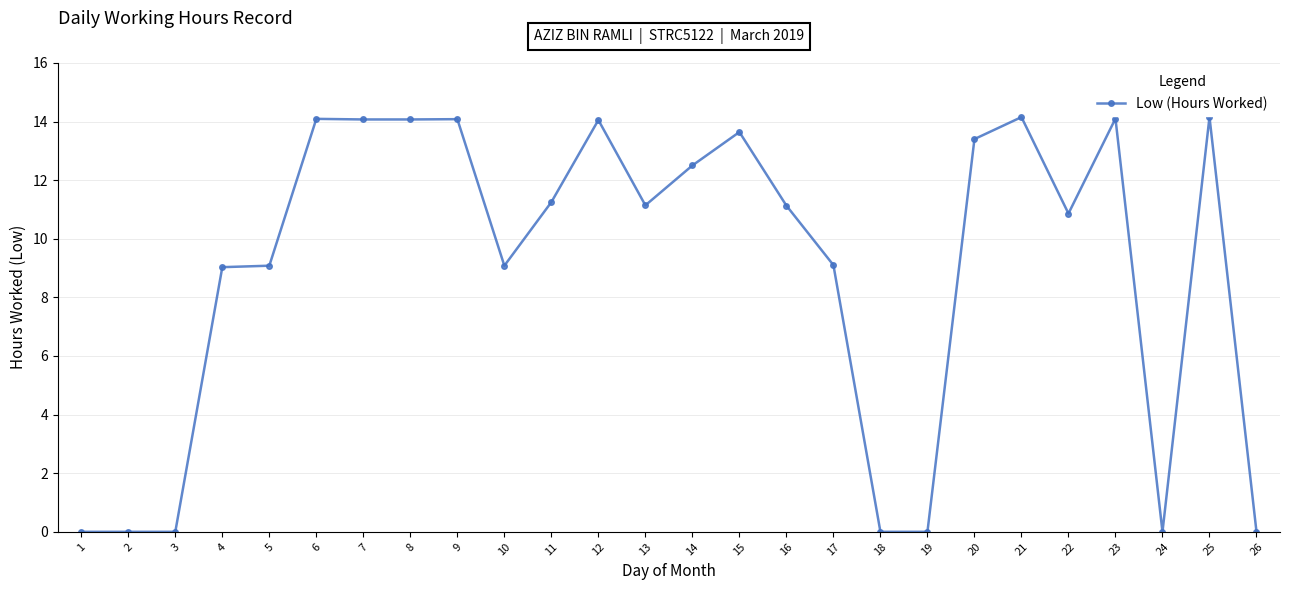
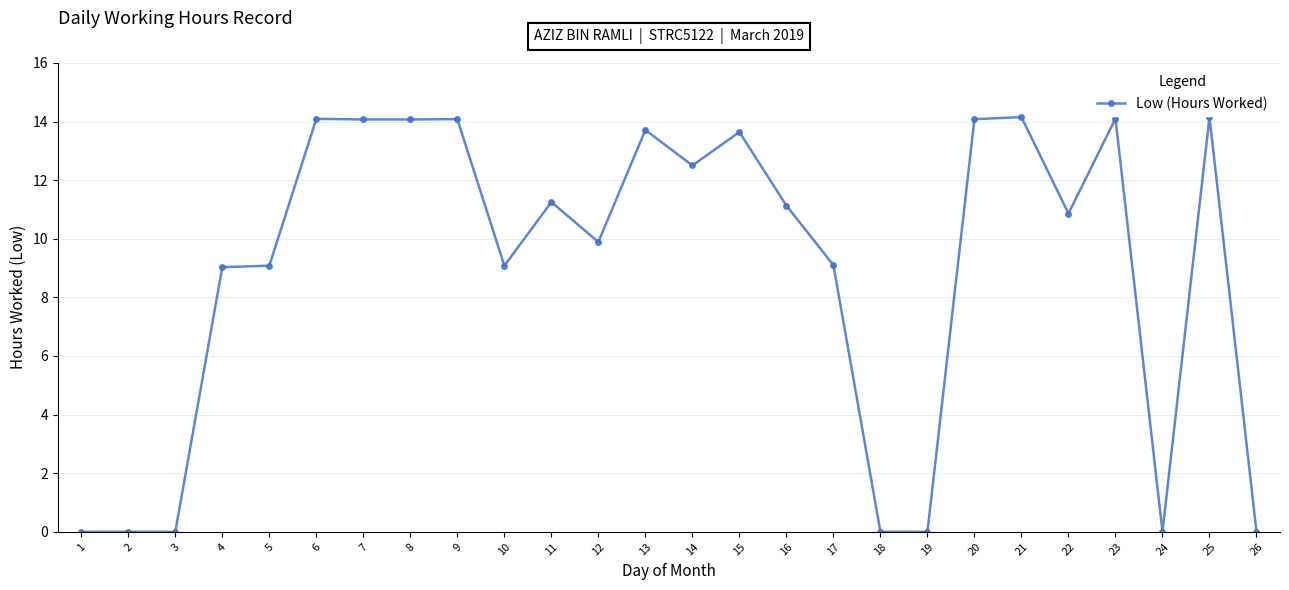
  {
    "1": 0.0,
    "2": 0.0,
    "3": 0.0,
    "4": 9.0,
    "5": 9.1,
    "6": 14.1,
    "7": 14.1,
    "8": 14.1,
    "9": 14.1,
    "10": 9.1,
    "11": 11.3,
-   "12": 14.1,
-   "13": 11.1,
+   "12": 9.9,
+   "13": 13.7,
    "14": 12.5,
    "15": 13.6,
    "16": 11.1,
    "17": 9.1,
    "18": 0.0,
    "19": 0.0,
-   "20": 13.4,
+   "20": 14.1,
    "21": 14.2,
    "22": 10.9,
    "23": 14.1,
    "24": 0.0,
    "25": 14.2,
    "26": 0.0
  }
